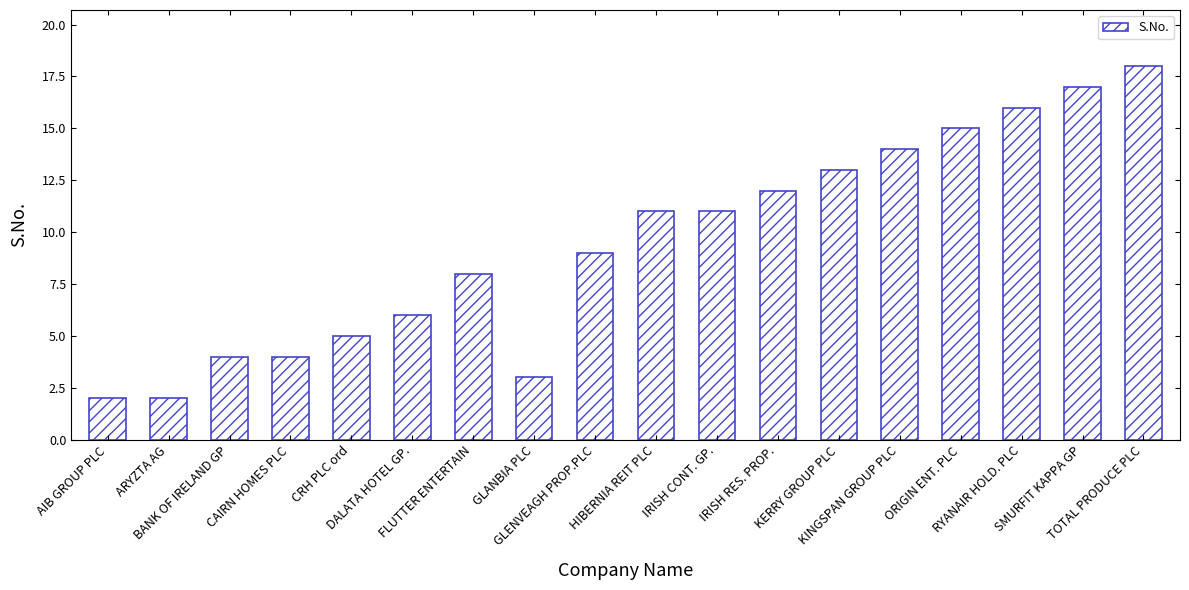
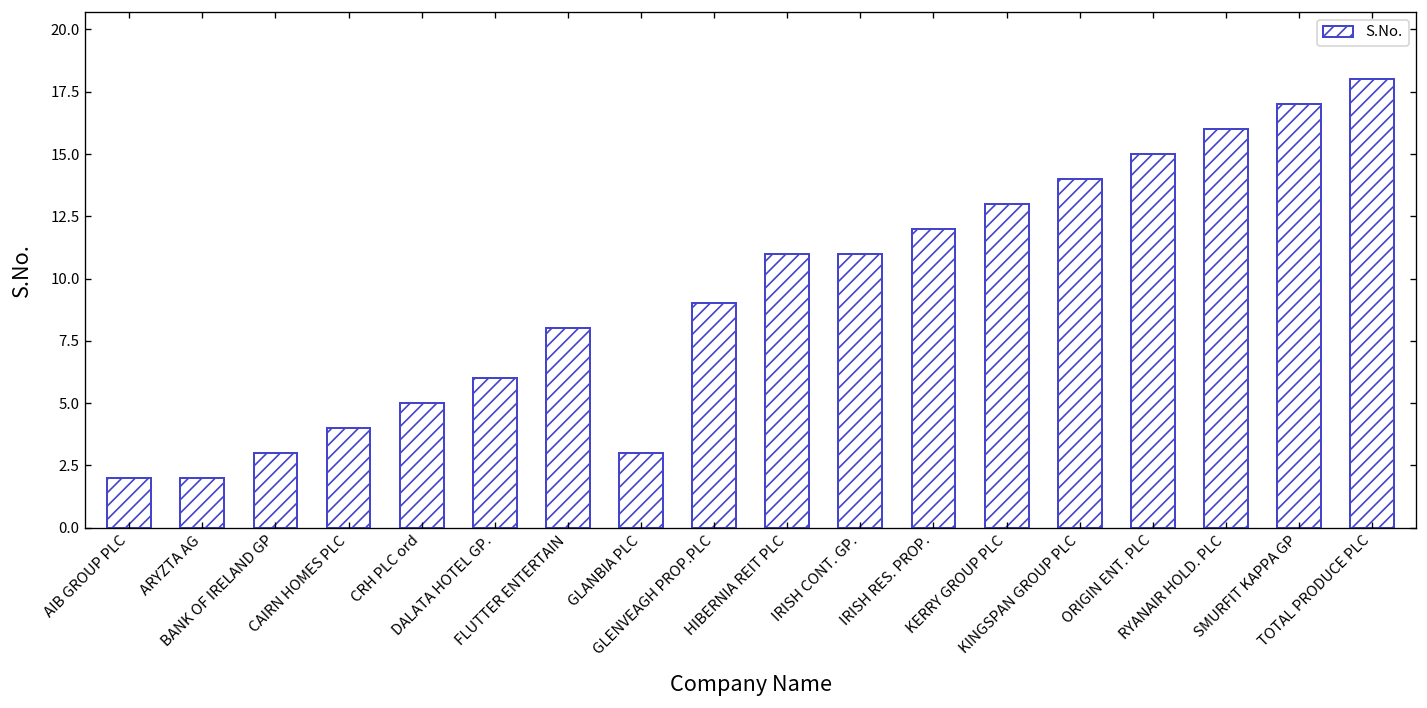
  {
    "AIB GROUP PLC": 2,
    "ARYZTA AG": 2,
-   "BANK OF IRELAND GP": 4,
+   "BANK OF IRELAND GP": 3,
    "CAIRN HOMES PLC": 4,
    "CRH PLC ord": 5,
    "DALATA HOTEL GP.": 6,
    "FLUTTER ENTERTAIN": 8,
    "GLANBIA PLC": 3,
    "GLENVEAGH PROP.PLC": 9,
    "HIBERNIA REIT PLC": 11,
    "IRISH CONT. GP.": 11,
    "IRISH RES. PROP.": 12,
    "KERRY GROUP PLC": 13,
    "KINGSPAN GROUP PLC": 14,
    "ORIGIN ENT. PLC": 15,
    "RYANAIR HOLD. PLC": 16,
    "SMURFIT KAPPA GP": 17,
    "TOTAL PRODUCE PLC": 18
  }
